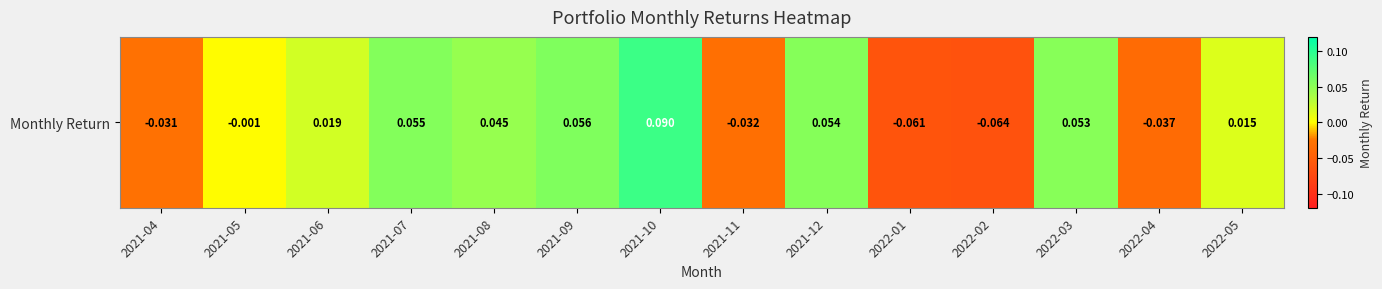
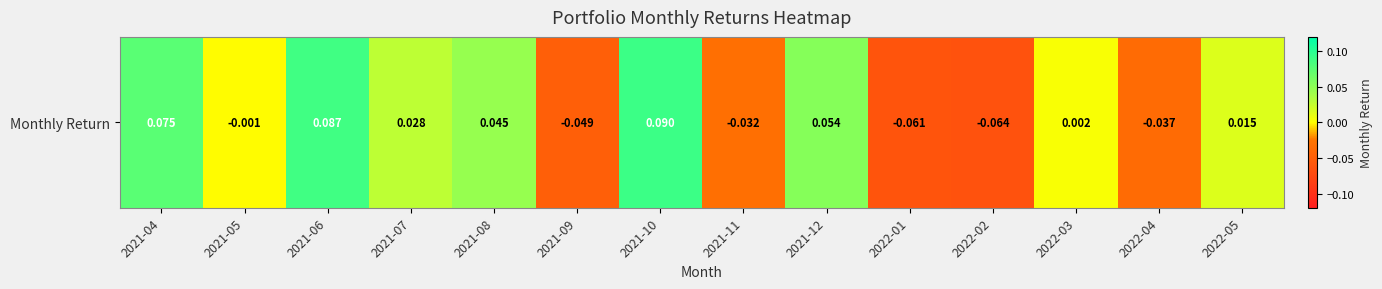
  {
    "Monthly Return": {
-     "2021-04": -0.031,
+     "2021-04": 0.075,
      "2021-05": -0.001,
-     "2021-06": 0.019,
-     "2021-07": 0.055,
+     "2021-06": 0.087,
+     "2021-07": 0.028,
      "2021-08": 0.045,
-     "2021-09": 0.056,
+     "2021-09": -0.049,
      "2021-10": 0.090,
      "2021-11": -0.032,
      "2021-12": 0.054,
      "2022-01": -0.061,
      "2022-02": -0.064,
-     "2022-03": 0.053,
+     "2022-03": 0.002,
      "2022-04": -0.037,
      "2022-05": 0.015
    }
  }
